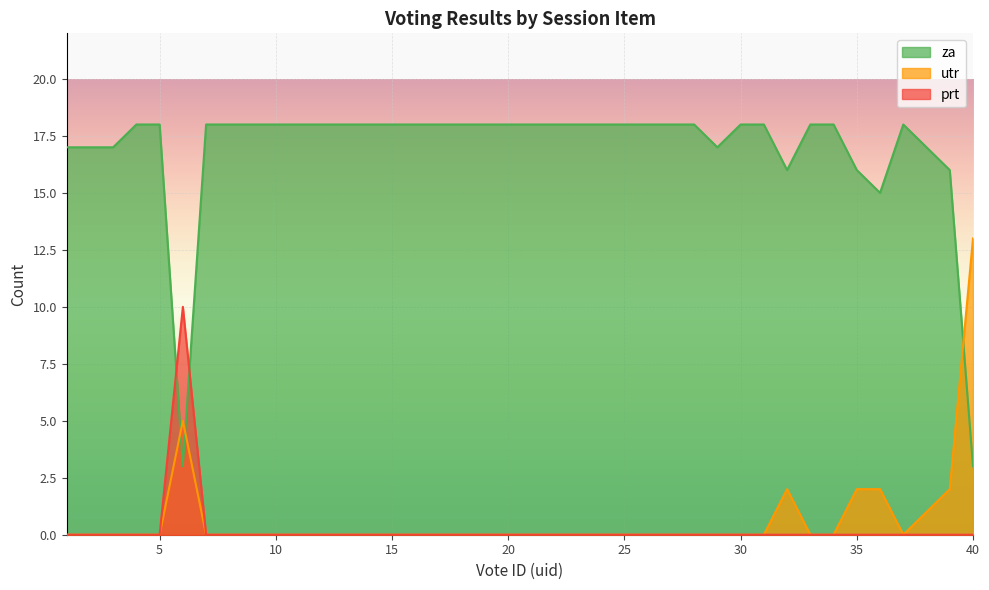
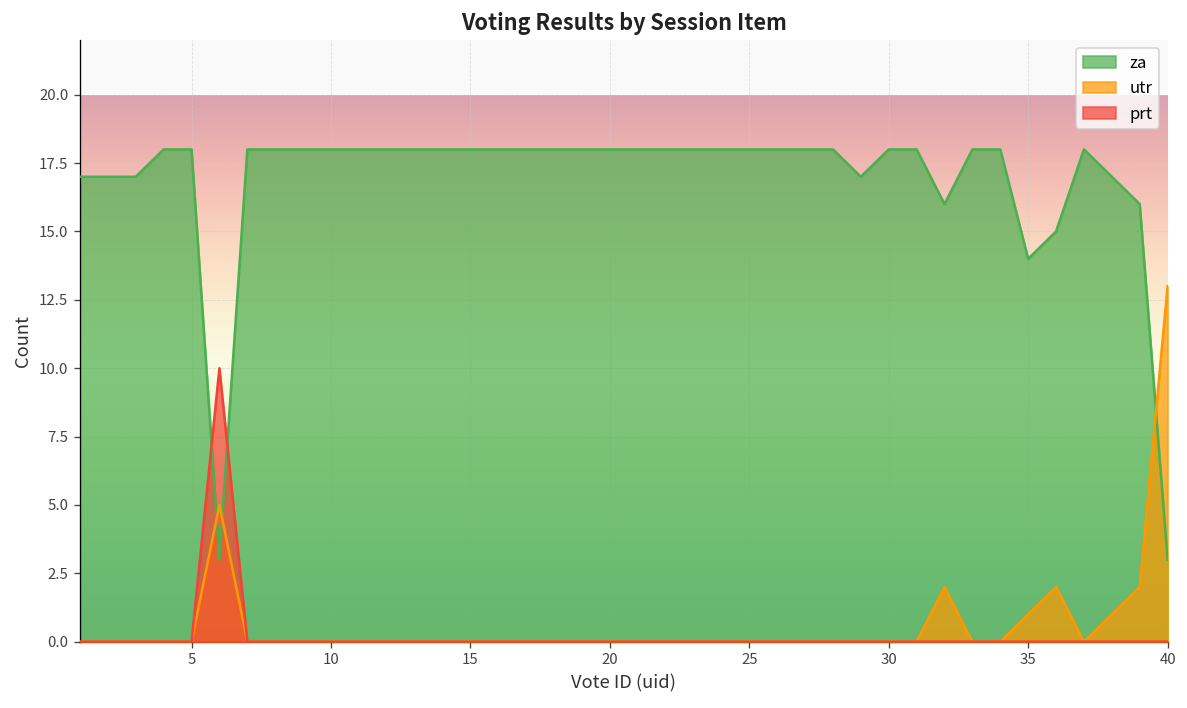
  {
    "za": {
      "5": 18,
      "10": 18,
      "15": 18,
      "20": 18,
      "25": 18,
      "30": 18,
-     "35": 16,
+     "35": 14,
      "40": 3
    },
    "utr": {
-     "35": 2,
+     "35": 1,
      "40": 13
    },
    "prt": {
      "35": 0,
      "40": 0
    }
  }
